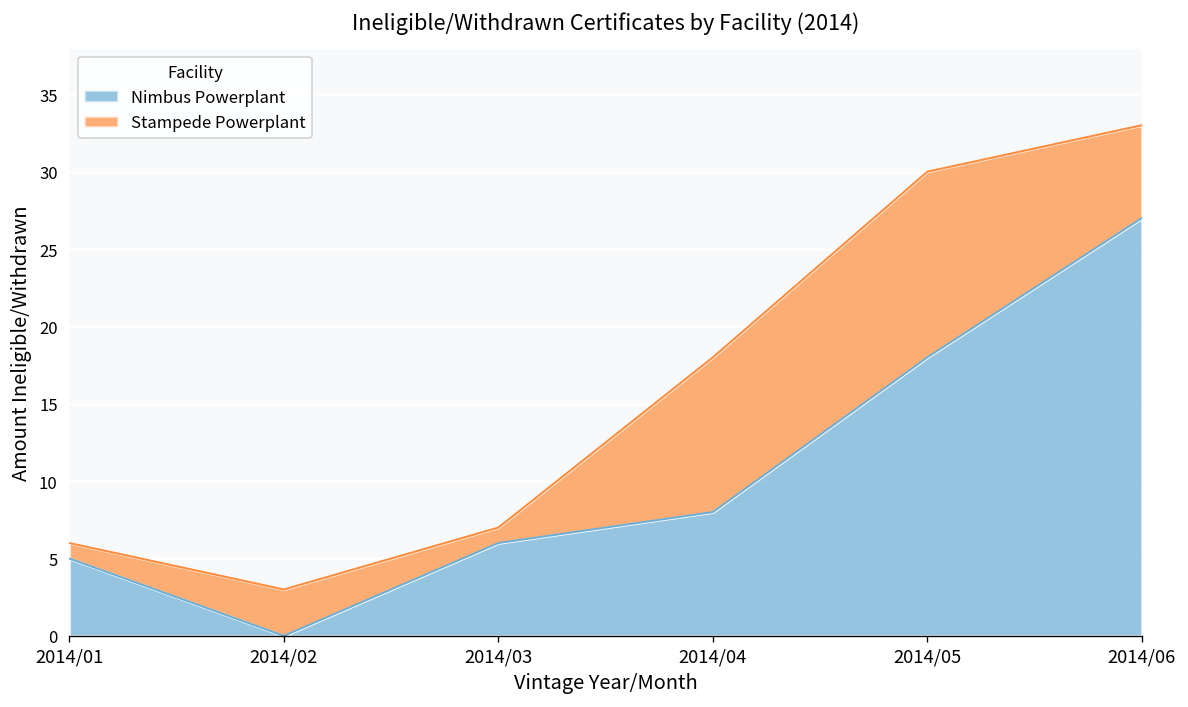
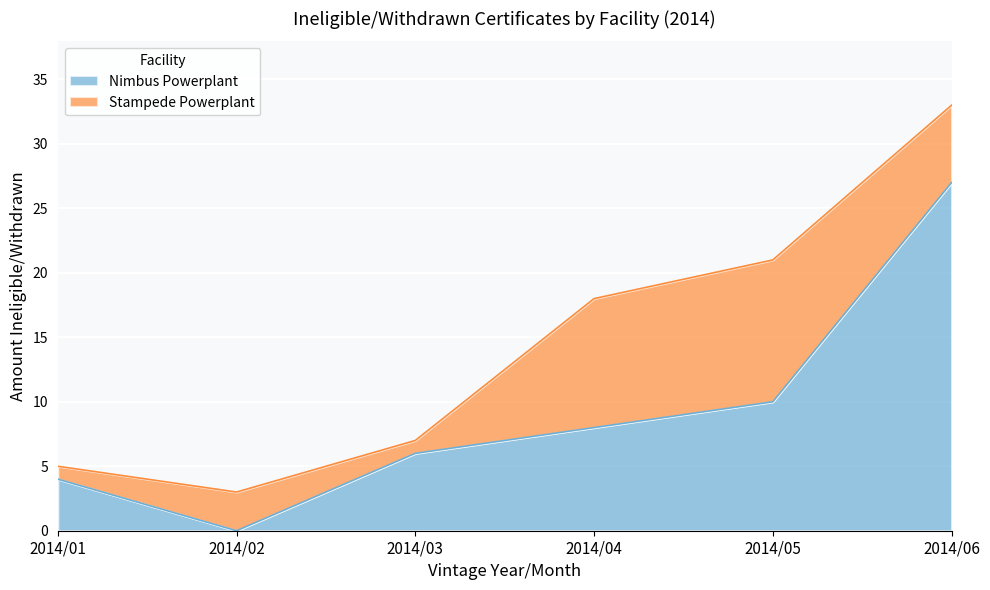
  {
    "Nimbus Powerplant": {
-     "2014/01": 5,
+     "2014/01": 4,
      "2014/02": 0,
      "2014/03": 6,
      "2014/04": 8,
-     "2014/05": 18,
+     "2014/05": 10,
      "2014/06": 27
    },
    "Stampede Powerplant": {
      "2014/01": 1,
      "2014/02": 3,
      "2014/03": 1,
      "2014/04": 10,
-     "2014/05": 12,
+     "2014/05": 11,
      "2014/06": 6
    }
  }
